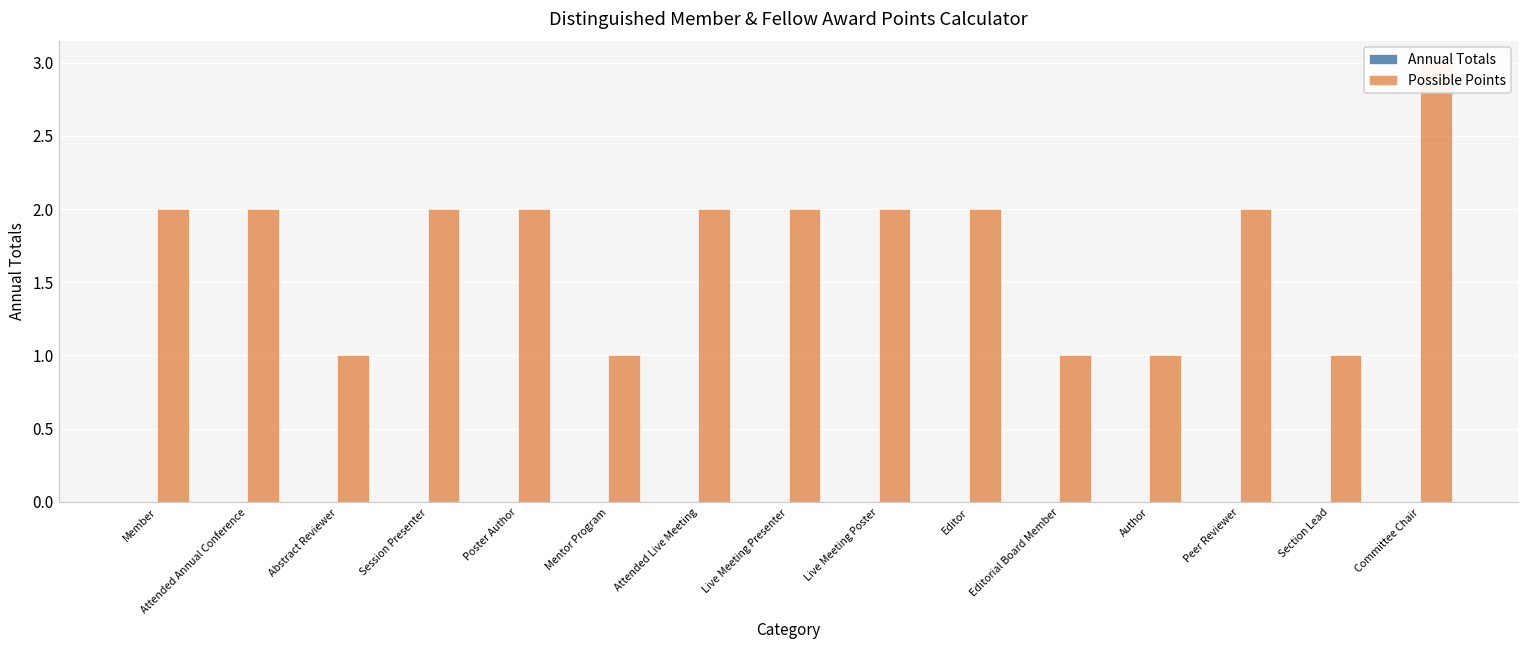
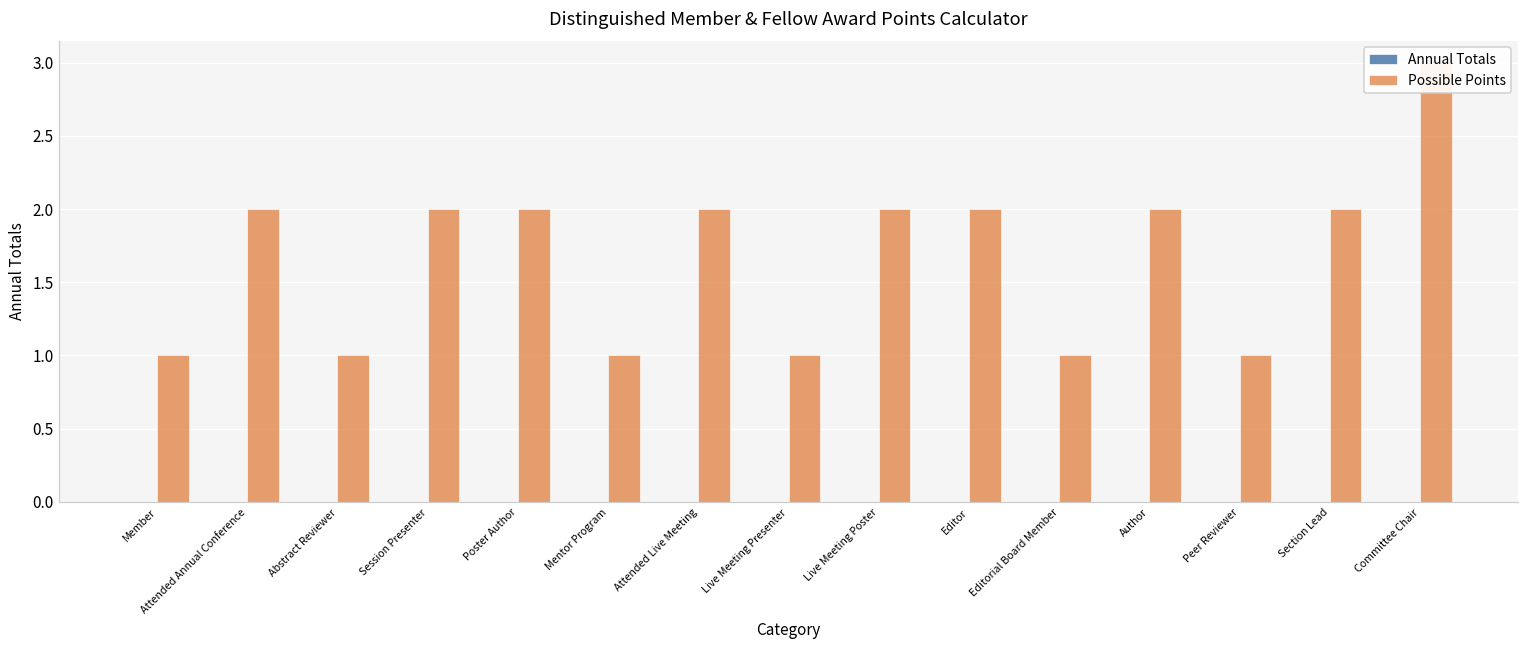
  {
    "Annual Totals": {
      "Member": 0,
      "Attended Annual Conference": 0,
      "Abstract Reviewer": 0,
      "Session Presenter": 0,
      "Poster Author": 0,
      "Mentor Program": 0,
      "Attended Live Meeting": 0,
      "Live Meeting Presenter": 0,
      "Live Meeting Poster": 0,
      "Editor": 0,
      "Editorial Board Member": 0,
      "Author": 0,
      "Peer Reviewer": 0,
      "Section Lead": 0,
      "Committee Chair": 0
    },
    "Possible Points": {
-     "Member": 2,
+     "Member": 1,
      "Attended Annual Conference": 2,
      "Abstract Reviewer": 1,
      "Session Presenter": 2,
      "Poster Author": 2,
      "Mentor Program": 1,
      "Attended Live Meeting": 2,
-     "Live Meeting Presenter": 2,
+     "Live Meeting Presenter": 1,
      "Live Meeting Poster": 2,
      "Editor": 2,
      "Editorial Board Member": 1,
-     "Author": 1,
-     "Peer Reviewer": 2,
-     "Section Lead": 1
+     "Author": 2,
+     "Peer Reviewer": 1,
+     "Section Lead": 2
    }
  }
